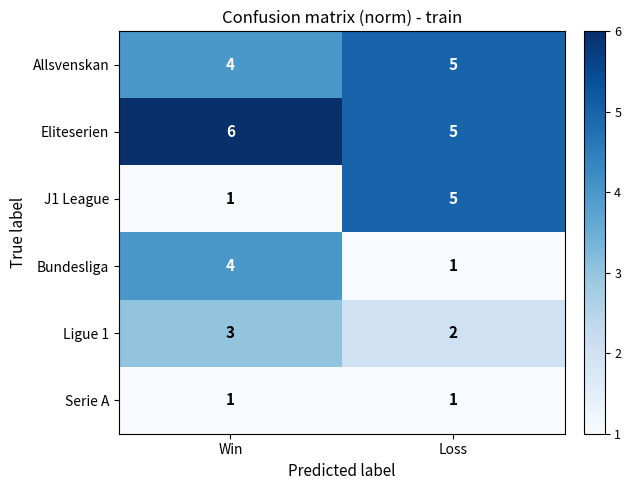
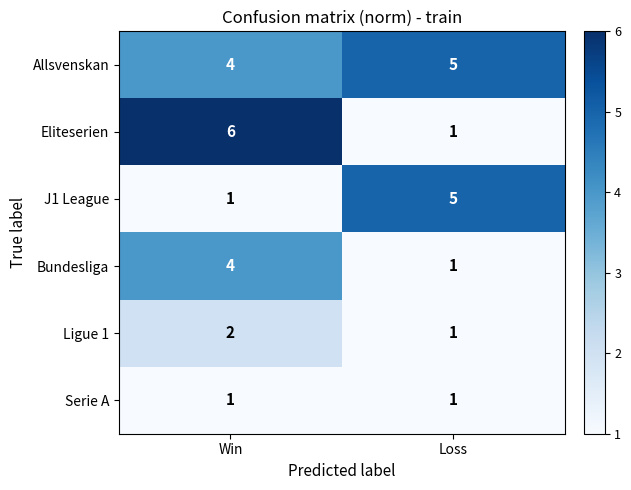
  {
    "Allsvenskan": {
      "Win": 4,
      "Loss": 5
    },
    "Eliteserien": {
      "Win": 6,
-     "Loss": 5
+     "Loss": 1
    },
    "J1 League": {
      "Win": 1,
      "Loss": 5
    },
    "Bundesliga": {
      "Win": 4,
      "Loss": 1
    },
    "Ligue 1": {
-     "Win": 3,
-     "Loss": 2
+     "Win": 2,
+     "Loss": 1
    },
    "Serie A": {
      "Win": 1,
      "Loss": 1
    }
  }
